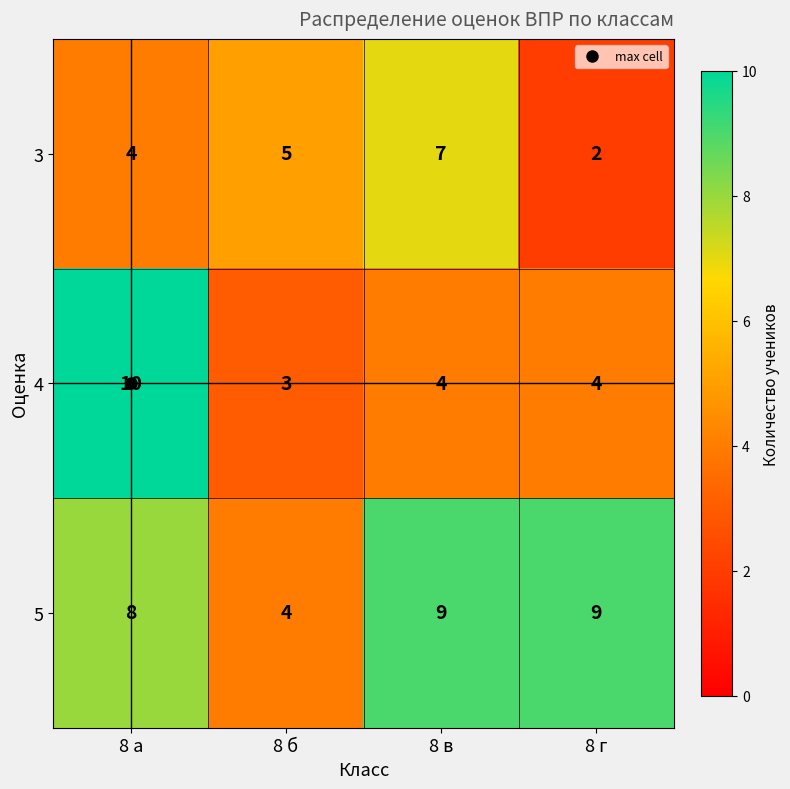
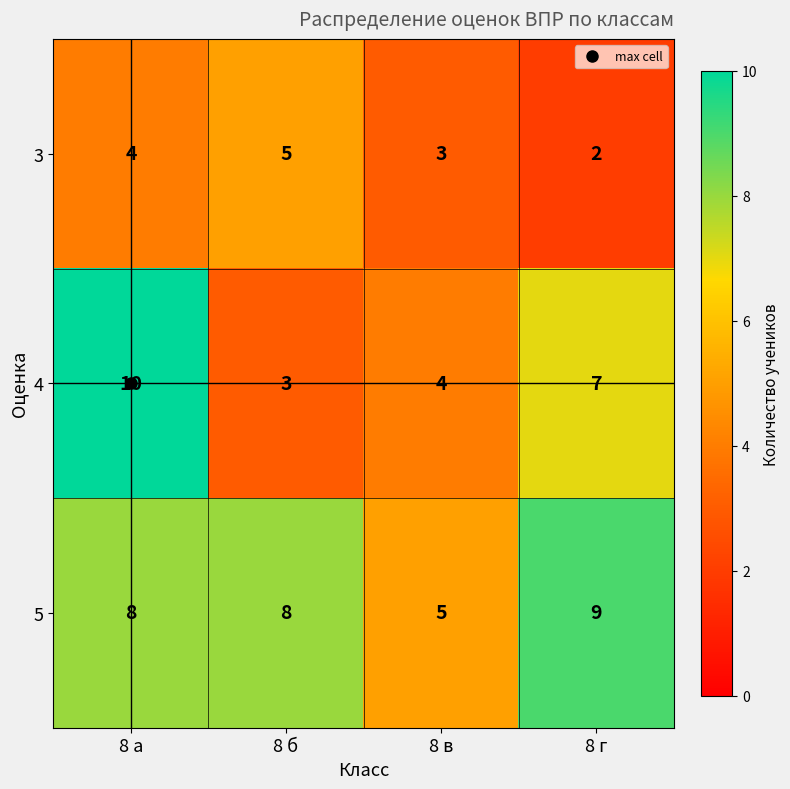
  {
    "3": {
      "8 а": 4,
      "8 б": 5,
-     "8 в": 7,
+     "8 в": 3,
      "8 г": 2
    },
    "4": {
      "8 б": 3,
      "8 в": 4,
-     "8 г": 4
+     "8 г": 7
    },
    "5": {
      "8 а": 8,
-     "8 б": 4,
-     "8 в": 9,
+     "8 б": 8,
+     "8 в": 5,
      "8 г": 9
    }
  }
